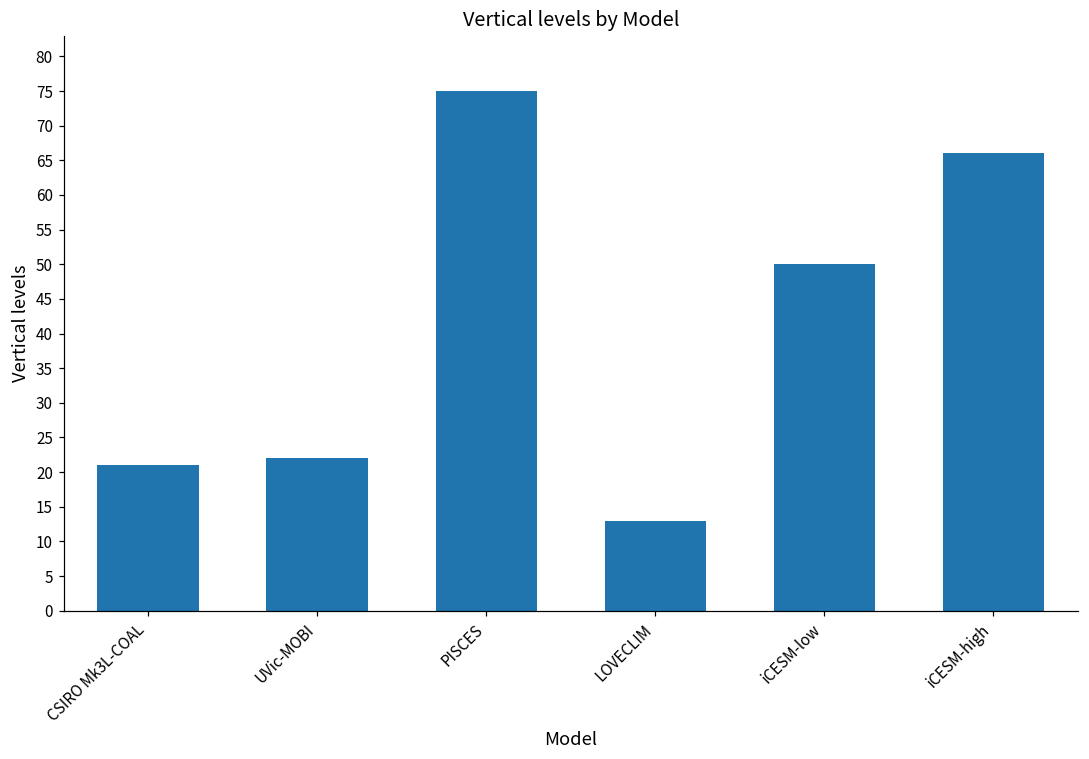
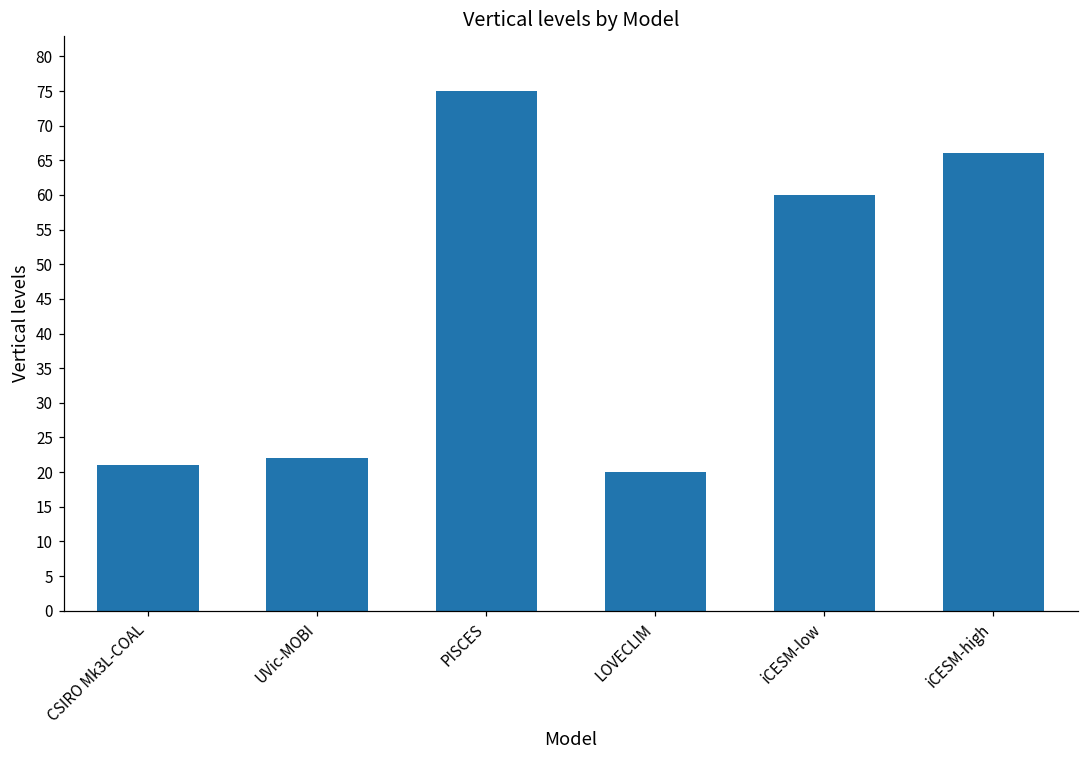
  {
    "CSIRO Mk3L-COAL": 21,
    "UVic-MOBI": 22,
    "PISCES": 75,
-   "LOVECLIM": 13,
-   "iCESM-low": 50,
+   "LOVECLIM": 20,
+   "iCESM-low": 60,
    "iCESM-high": 66
  }
